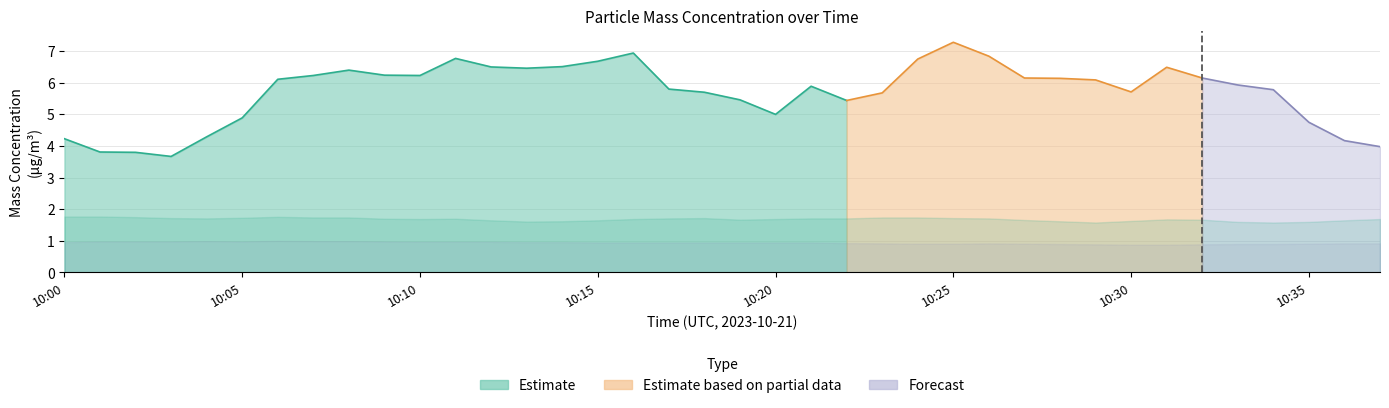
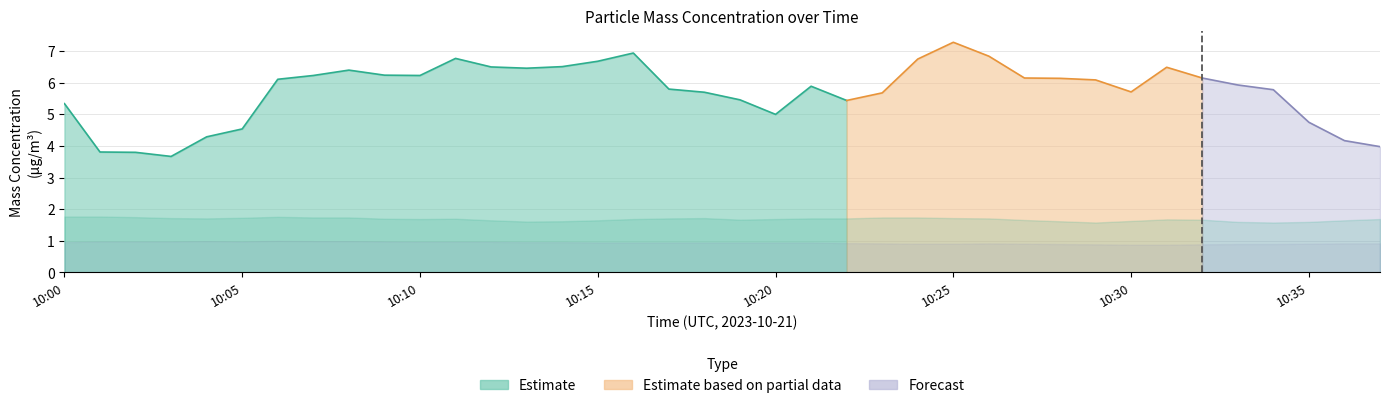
  {
    "Estimate": {
-     "10:00": 4.2,
-     "10:05": 4.9,
+     "10:00": 5.3,
+     "10:05": 4.5,
      "10:10": 6.2,
      "10:15": 6.7,
      "10:20": 5.0
    },
    "Estimate based on partial data": {
      "10:25": 7.3,
      "10:30": 5.7
    }
  }
